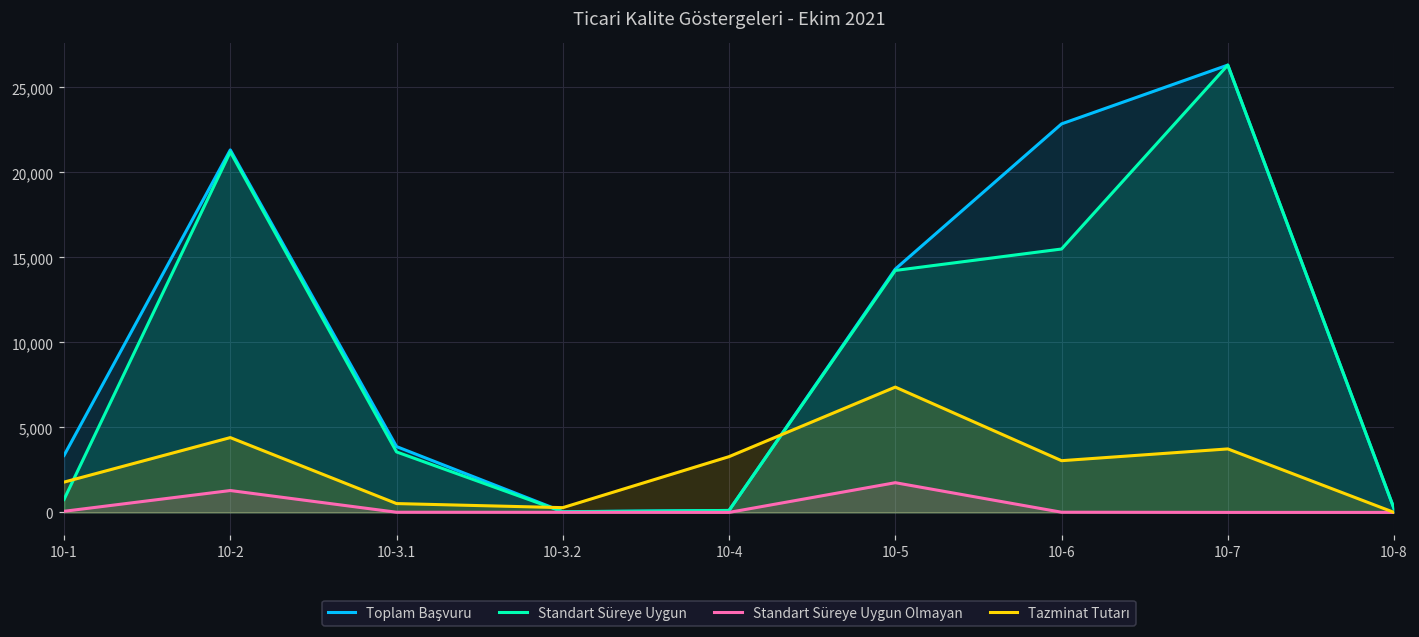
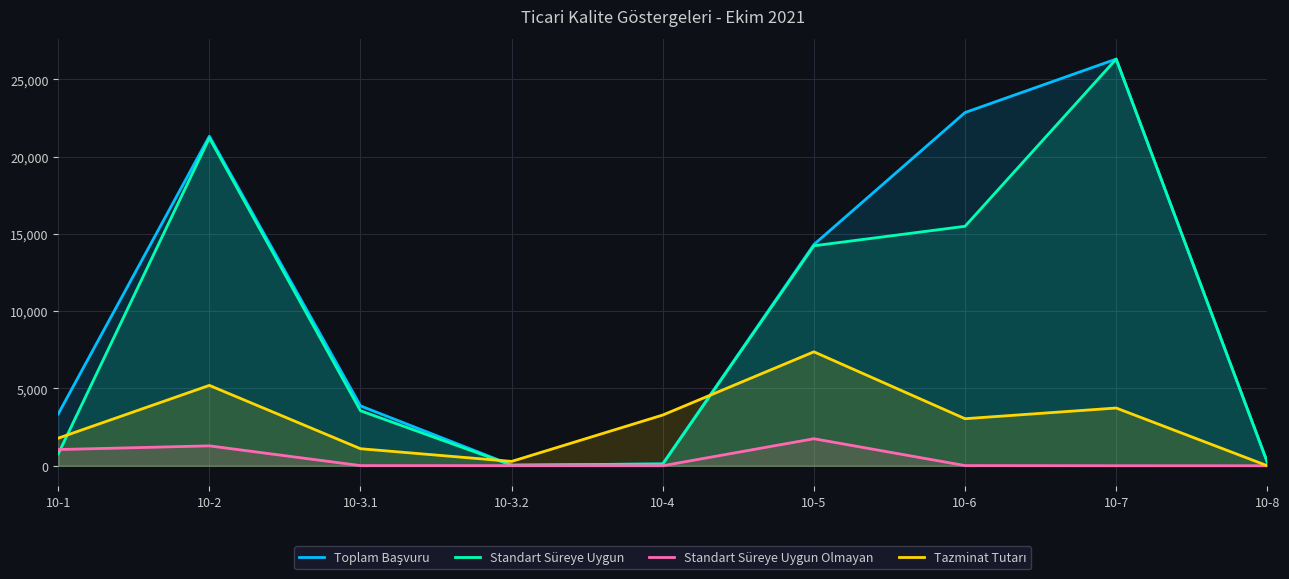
  {
    "Toplam Başvuru": {
      "10-1": "3,400",
      "10-3.1": "3,900",
      "10-6": "22,900"
    },
    "Standart Süreye Uygun": {
      "10-1": "800",
      "10-3.1": "3,600",
      "10-6": "15,500"
    },
    "Standart Süreye Uygun Olmayan": {
-     "10-1": "100",
+     "10-1": "1,000",
      "10-2": "1,300",
      "10-3.1": "0",
      "10-5": "1,700",
      "10-6": "0",
      "10-7": "0"
    },
    "Tazminat Tutarı": {
      "10-1": "1,800",
-     "10-2": "4,400",
-     "10-3.1": "500",
+     "10-2": "5,200",
+     "10-3.1": "1,100",
      "10-3.2": "300",
      "10-4": "3,300",
      "10-5": "7,400",
      "10-6": "3,000",
      "10-7": "3,700"
    }
  }
